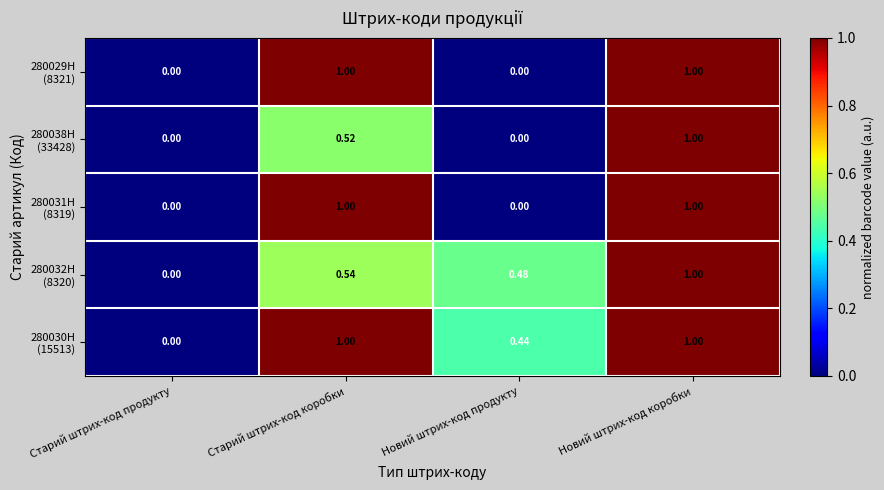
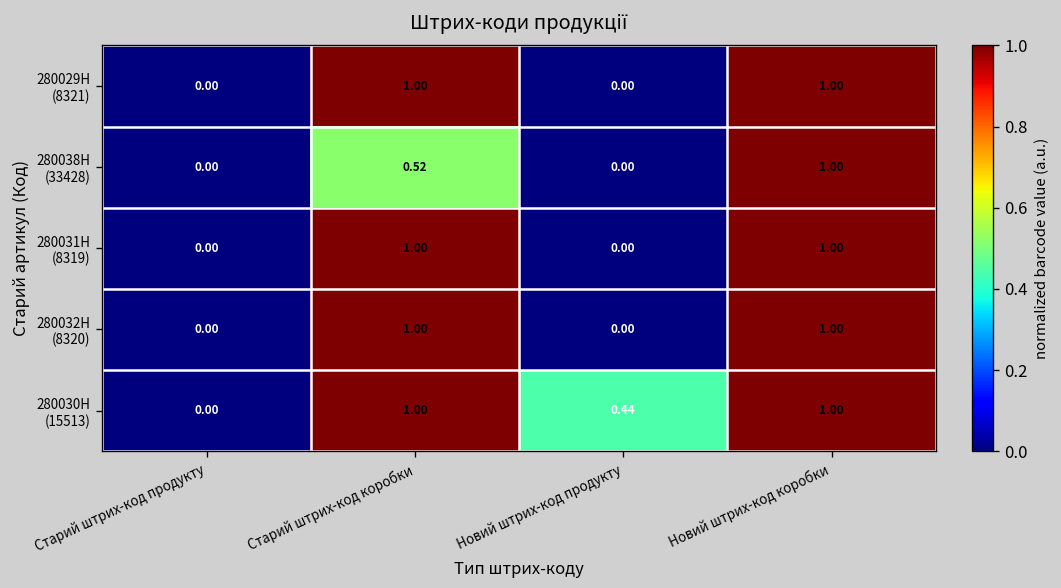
  {
    "280029H (8321)": {
      "Старий штрих-код продукту": 0.00,
      "Старий штрих-код коробки": 1.00,
      "Новий штрих-код продукту": 0.00,
      "Новий штрих-код коробки": 1.00
    },
    "280038H (33428)": {
      "Старий штрих-код продукту": 0.00,
      "Старий штрих-код коробки": 0.52,
      "Новий штрих-код продукту": 0.00,
      "Новий штрих-код коробки": 1.00
    },
    "280031H (8319)": {
      "Старий штрих-код продукту": 0.00,
      "Старий штрих-код коробки": 1.00,
      "Новий штрих-код продукту": 0.00,
      "Новий штрих-код коробки": 1.00
    },
    "280032H (8320)": {
      "Старий штрих-код продукту": 0.00,
-     "Старий штрих-код коробки": 0.54,
-     "Новий штрих-код продукту": 0.48,
+     "Старий штрих-код коробки": 1.00,
+     "Новий штрих-код продукту": 0.00,
      "Новий штрих-код коробки": 1.00
    },
    "280030H (15513)": {
      "Старий штрих-код продукту": 0.00,
      "Старий штрих-код коробки": 1.00,
      "Новий штрих-код продукту": 0.44,
      "Новий штрих-код коробки": 1.00
    }
  }
